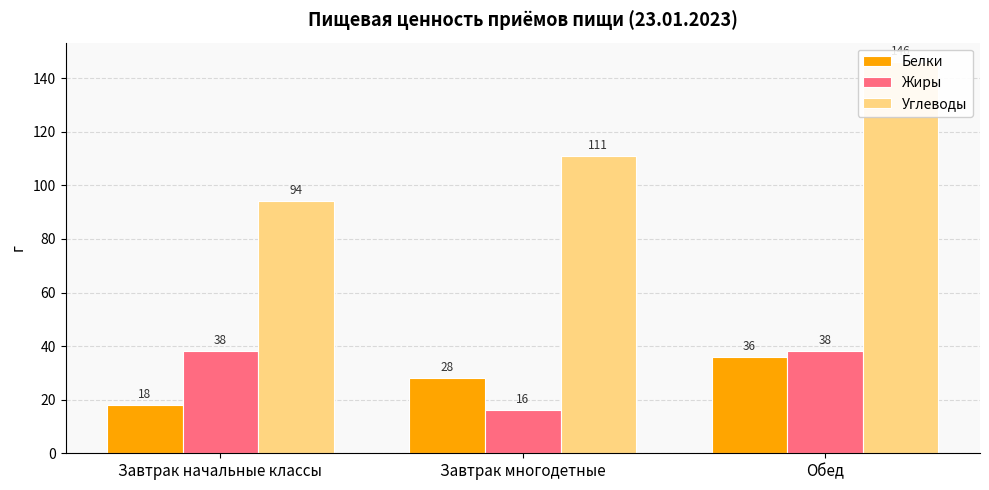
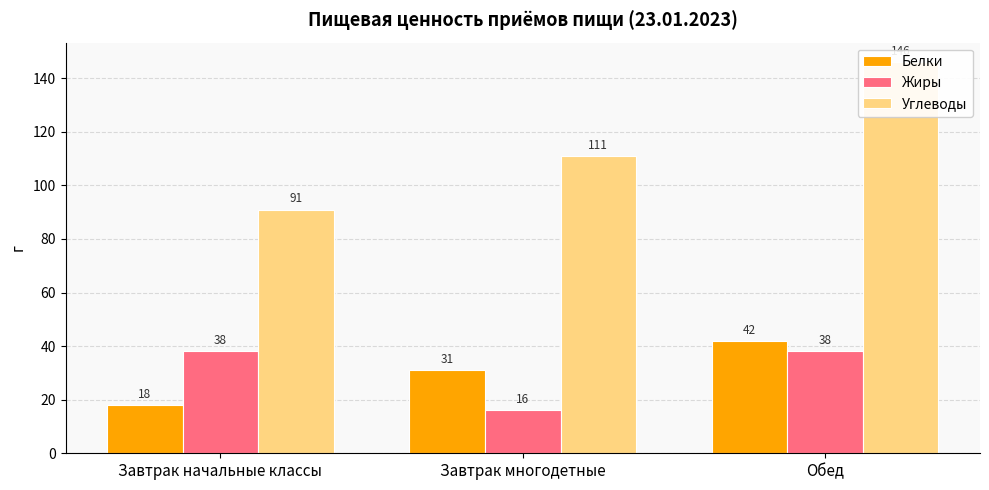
  {
    "Белки": {
      "Завтрак начальные классы": 18,
-     "Завтрак многодетные": 28,
-     "Обед": 36
+     "Завтрак многодетные": 31,
+     "Обед": 42
    },
    "Жиры": {
      "Завтрак начальные классы": 38,
      "Завтрак многодетные": 16,
      "Обед": 38
    },
    "Углеводы": {
-     "Завтрак начальные классы": 94,
+     "Завтрак начальные классы": 91,
      "Завтрак многодетные": 111
    }
  }
